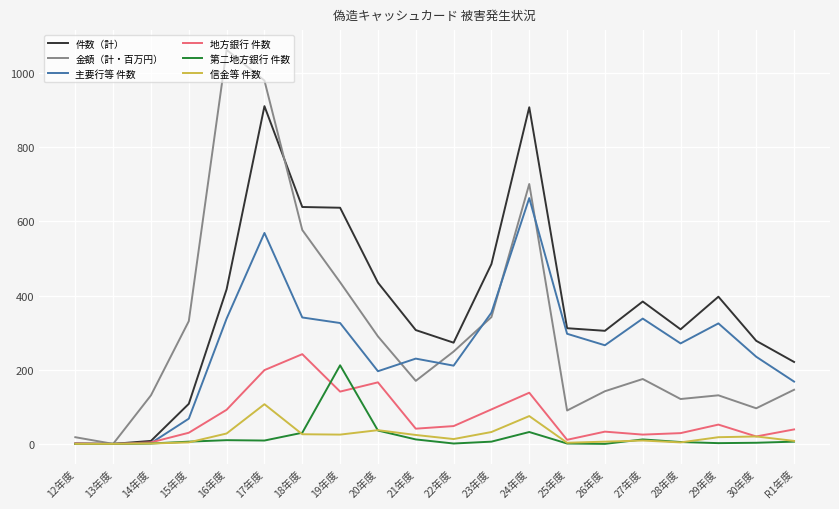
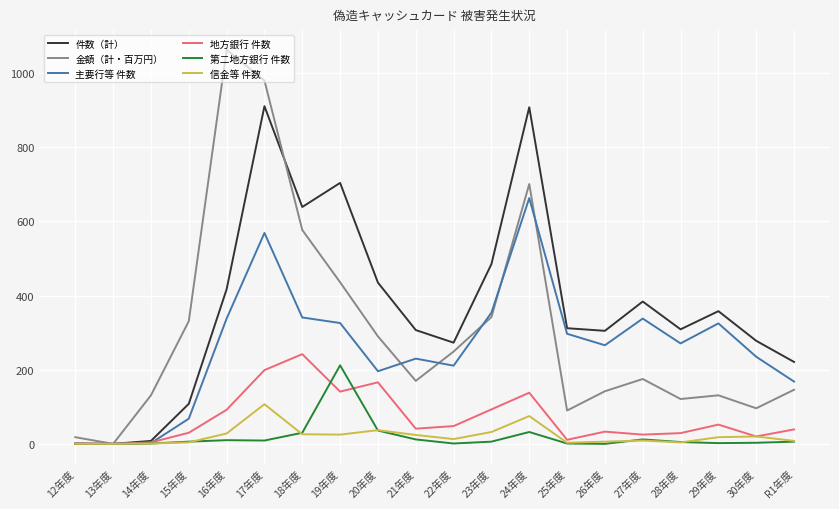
  {
    "件数（計）": {
      "15年度": 110,
      "16年度": 420,
      "17年度": 910,
      "18年度": 640,
-     "19年度": 640,
+     "19年度": 700,
      "20年度": 440,
      "21年度": 310,
      "22年度": 270,
      "23年度": 490,
      "24年度": 910,
      "25年度": 310,
      "26年度": 310,
      "27年度": 380,
      "28年度": 310,
-     "29年度": 400,
+     "29年度": 360,
      "30年度": 280,
      "R1年度": 220
    },
    "金額（計・百万円）": {
      "12年度": 20,
      "14年度": 130,
      "15年度": 330,
      "18年度": 580,
      "19年度": 440,
      "20年度": 290,
      "21年度": 170,
      "22年度": 250,
      "23年度": 340,
      "24年度": 700,
      "25年度": 90,
      "26年度": 140,
      "27年度": 180,
      "28年度": 120,
      "29年度": 130,
      "30年度": 100,
      "R1年度": 150
    },
    "主要行等 件数": {
      "15年度": 70,
      "16年度": 340,
      "17年度": 570,
      "18年度": 340,
      "19年度": 330,
      "20年度": 200,
      "21年度": 230,
      "22年度": 210,
      "23年度": 350,
      "24年度": 660,
      "25年度": 300,
      "26年度": 270,
      "27年度": 340,
      "28年度": 270,
      "29年度": 330,
      "30年度": 240,
      "R1年度": 170
    },
    "地方銀行 件数": {
      "15年度": 30,
      "16年度": 90,
      "17年度": 200,
      "18年度": 240,
      "19年度": 140,
      "20年度": 170,
      "21年度": 40,
      "22年度": 50,
      "23年度": 90,
      "24年度": 140,
      "25年度": 10,
      "26年度": 30,
      "27年度": 30,
      "28年度": 30,
      "29年度": 50,
      "R1年度": 40
    },
    "第二地方銀行 件数": {
      "16年度": 10,
      "17年度": 10,
      "19年度": 210,
      "21年度": 10,
      "22年度": 0,
      "23年度": 10,
      "24年度": 30,
      "29年度": 0,
      "30年度": 0
    },
    "信金等 件数": {
      "16年度": 30,
      "17年度": 110,
      "19年度": 30,
      "21年度": 20,
      "22年度": 10,
      "23年度": 30,
      "24年度": 80,
      "29年度": 20
    }
  }
